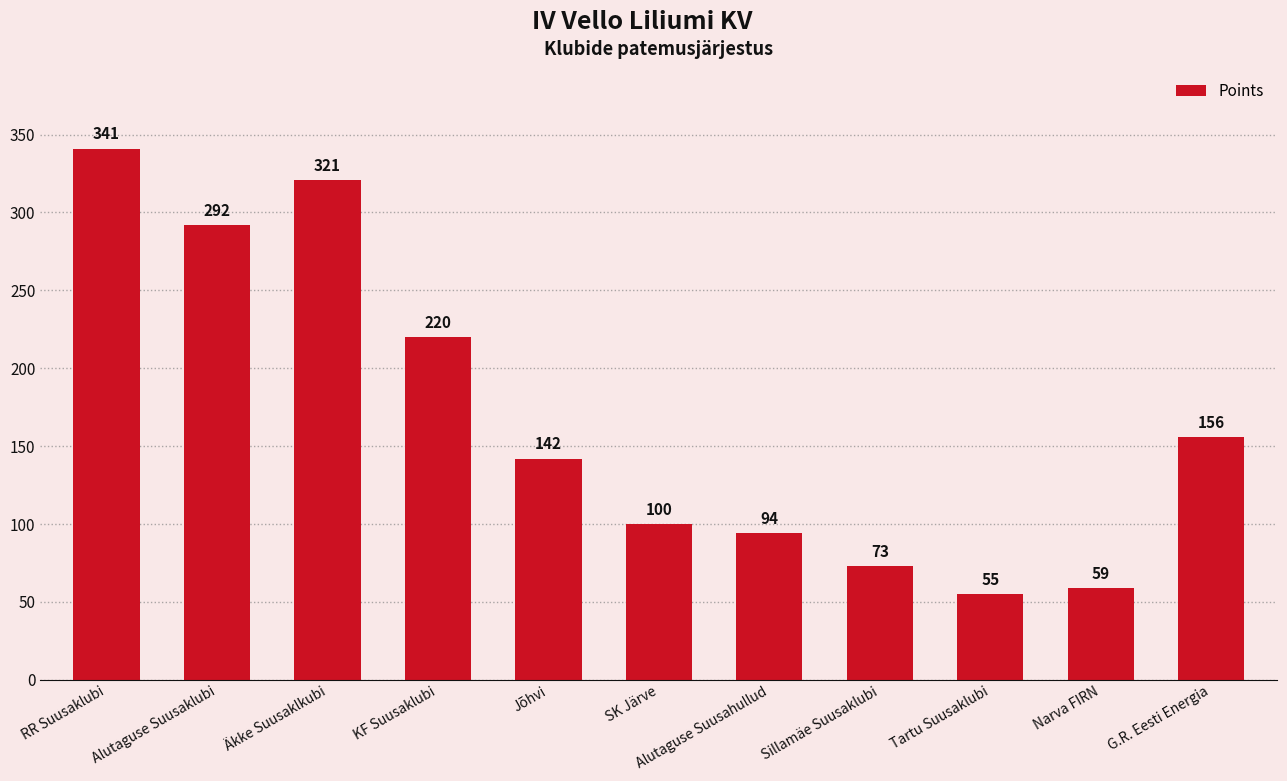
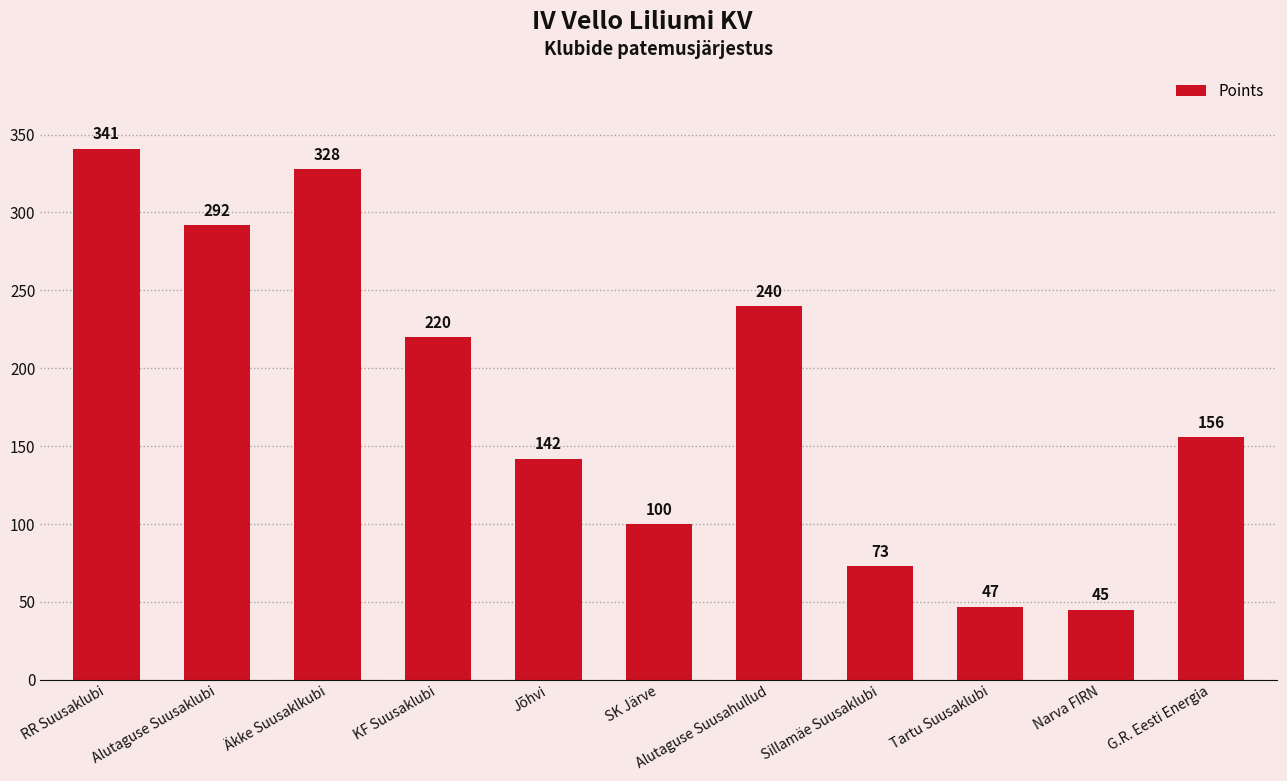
  {
    "RR Suusaklubi": 341,
    "Alutaguse Suusaklubi": 292,
-   "Äkke Suusaklkubi": 321,
+   "Äkke Suusaklkubi": 328,
    "KF Suusaklubi": 220,
    "Jõhvi": 142,
    "SK Järve": 100,
-   "Alutaguse Suusahullud": 94,
+   "Alutaguse Suusahullud": 240,
    "Sillamäe Suusaklubi": 73,
-   "Tartu Suusaklubi": 55,
-   "Narva FIRN": 59,
+   "Tartu Suusaklubi": 47,
+   "Narva FIRN": 45,
    "G.R. Eesti Energia": 156
  }
